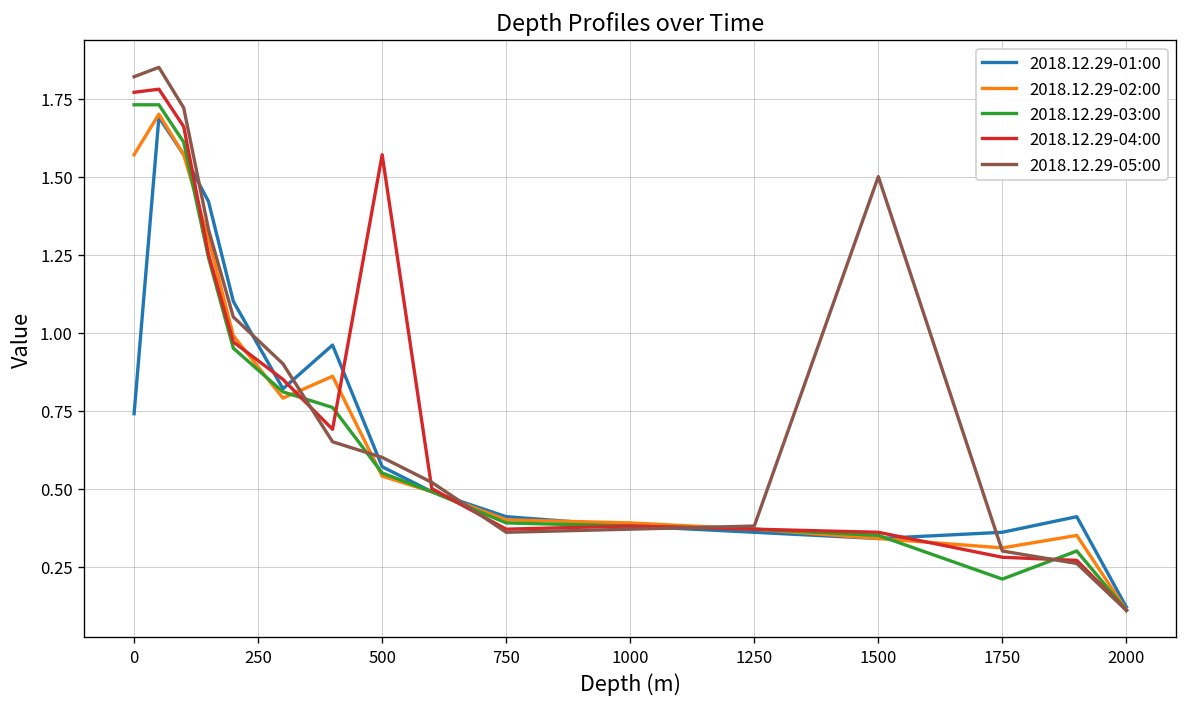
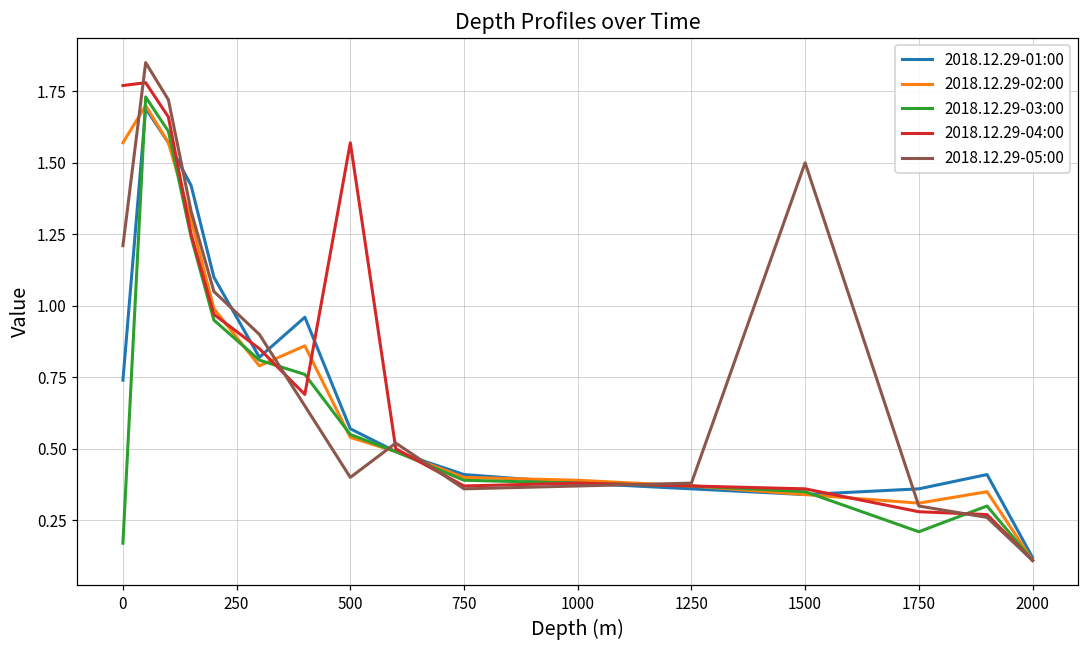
  {
    "2018.12.29-01:00": {
      "0": 0.74,
      "500": 0.57,
      "750": 0.41,
      "1250": 0.36,
      "1750": 0.36,
      "2000": 0.12
    },
    "2018.12.29-02:00": {
      "0": 1.57,
      "500": 0.54,
      "750": 0.40,
      "1000": 0.39,
      "1750": 0.31
    },
    "2018.12.29-03:00": {
-     "0": 1.73,
+     "0": 0.17,
      "500": 0.55,
      "750": 0.39,
      "1500": 0.35,
      "1750": 0.21
    },
    "2018.12.29-04:00": {
      "0": 1.77,
      "500": 1.57,
      "750": 0.37,
      "1500": 0.36,
      "1750": 0.28
    },
    "2018.12.29-05:00": {
-     "0": 1.82,
-     "500": 0.6,
+     "0": 1.21,
+     "500": 0.4,
      "750": 0.36,
      "1000": 0.37,
      "1250": 0.38,
      "1500": 1.50,
      "1750": 0.30
    }
  }
